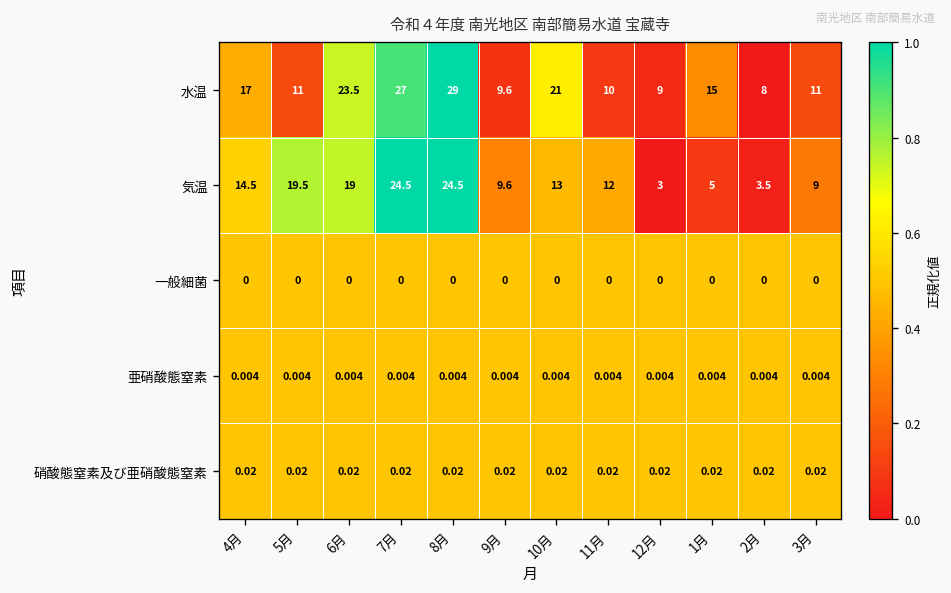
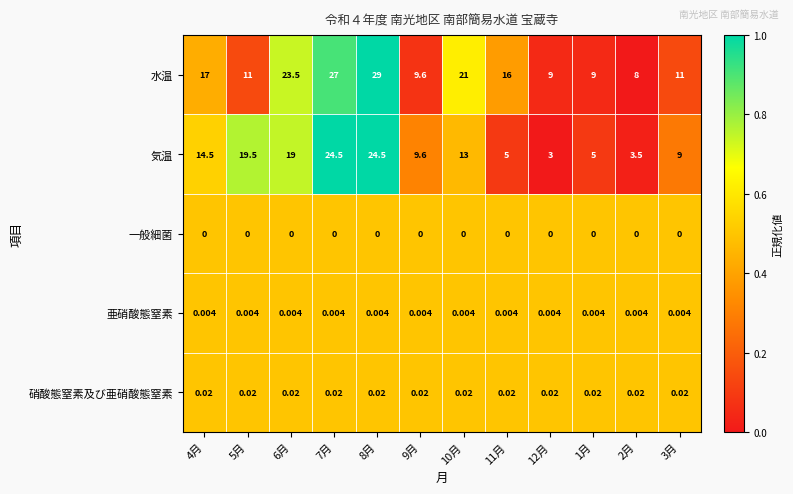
  {
    "水温": {
      "4月": 17,
      "5月": 11,
      "6月": 23.5,
      "7月": 27,
      "8月": 29,
      "9月": 9.6,
      "10月": 21,
-     "11月": 10,
+     "11月": 16,
      "12月": 9,
-     "1月": 15,
+     "1月": 9,
      "2月": 8,
      "3月": 11
    },
    "気温": {
      "4月": 14.5,
      "5月": 19.5,
      "6月": 19,
      "7月": 24.5,
      "8月": 24.5,
      "9月": 9.6,
      "10月": 13,
-     "11月": 12,
+     "11月": 5,
      "12月": 3,
      "1月": 5,
      "2月": 3.5,
      "3月": 9
    },
    "一般細菌": {
      "4月": 0,
      "5月": 0,
      "6月": 0,
      "7月": 0,
      "8月": 0,
      "9月": 0,
      "10月": 0,
      "11月": 0,
      "12月": 0,
      "1月": 0,
      "2月": 0,
      "3月": 0
    },
    "亜硝酸態窒素": {
      "4月": 0.004,
      "5月": 0.004,
      "6月": 0.004,
      "7月": 0.004,
      "8月": 0.004,
      "9月": 0.004,
      "10月": 0.004,
      "11月": 0.004,
      "12月": 0.004,
      "1月": 0.004,
      "2月": 0.004,
      "3月": 0.004
    },
    "硝酸態窒素及び亜硝酸態窒素": {
      "4月": 0.02,
      "5月": 0.02,
      "6月": 0.02,
      "7月": 0.02,
      "8月": 0.02,
      "9月": 0.02,
      "10月": 0.02,
      "11月": 0.02,
      "12月": 0.02,
      "1月": 0.02,
      "2月": 0.02,
      "3月": 0.02
    }
  }
